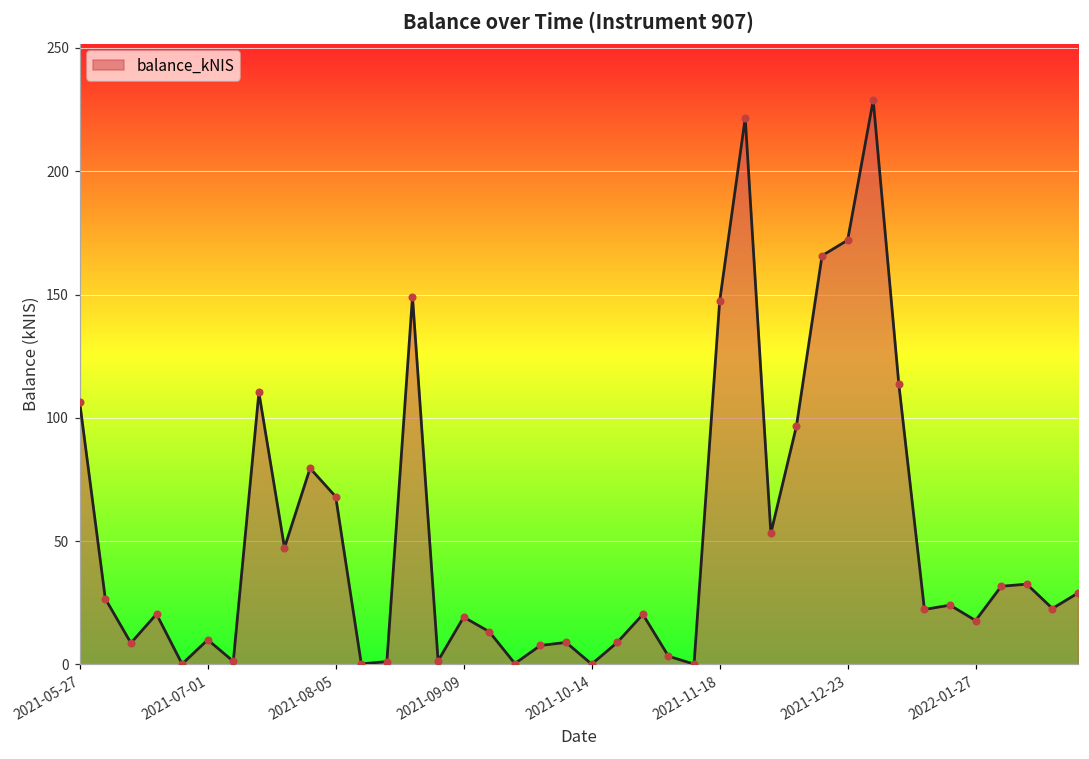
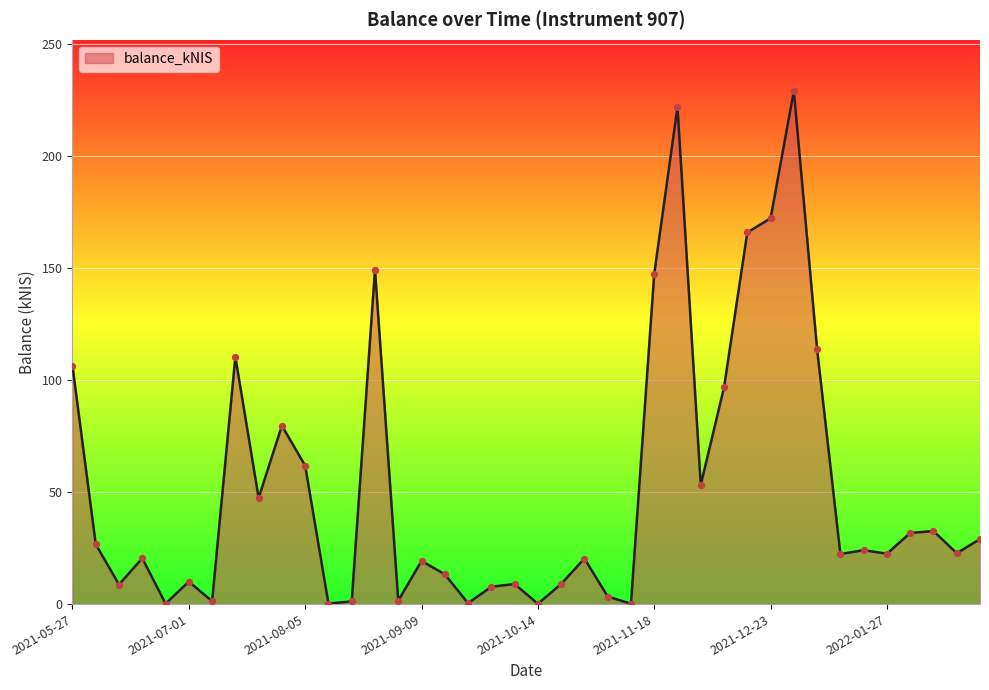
  {
    "2021-05-27": 106,
    "2021-07-01": 10,
-   "2021-08-05": 68,
+   "2021-08-05": 62,
    "2021-09-09": 19,
    "2021-10-14": 0,
    "2021-11-18": 147,
    "2021-12-23": 172,
-   "2022-01-27": 18
+   "2022-01-27": 22
  }
